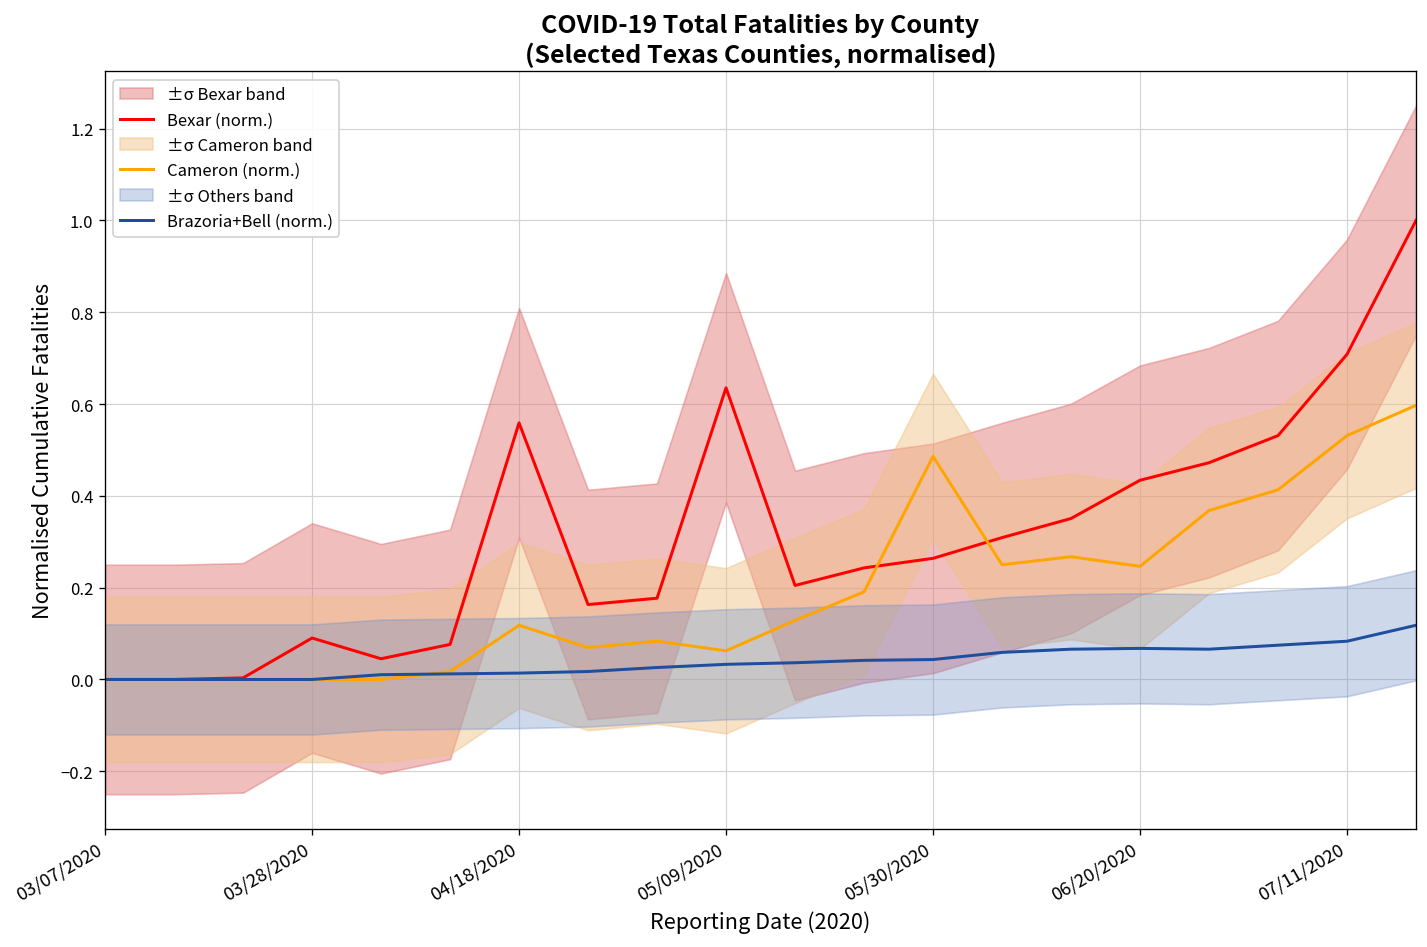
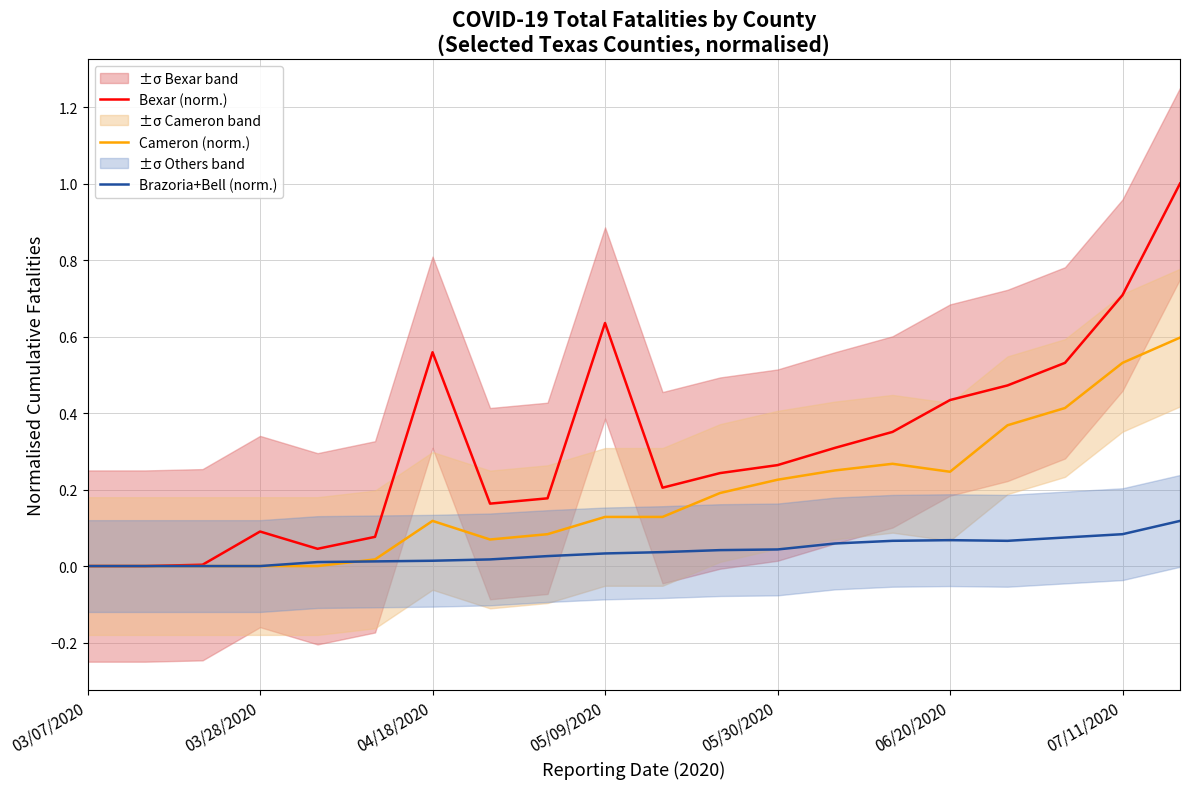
  {
    "Bexar (norm.)": {
      "03/28/2020": 0.09,
      "04/18/2020": 0.56,
      "05/09/2020": 0.64,
      "05/30/2020": 0.26,
      "06/20/2020": 0.43
    },
    "Cameron (norm.)": {
      "04/18/2020": 0.12,
-     "05/09/2020": 0.06,
-     "05/30/2020": 0.49,
+     "05/09/2020": 0.13,
+     "05/30/2020": 0.23,
      "06/20/2020": 0.25,
      "07/11/2020": 0.53
    },
    "Brazoria+Bell (norm.)": {
      "04/18/2020": 0.01,
      "05/09/2020": 0.03,
      "05/30/2020": 0.04,
      "06/20/2020": 0.07,
      "07/11/2020": 0.08
    }
  }
